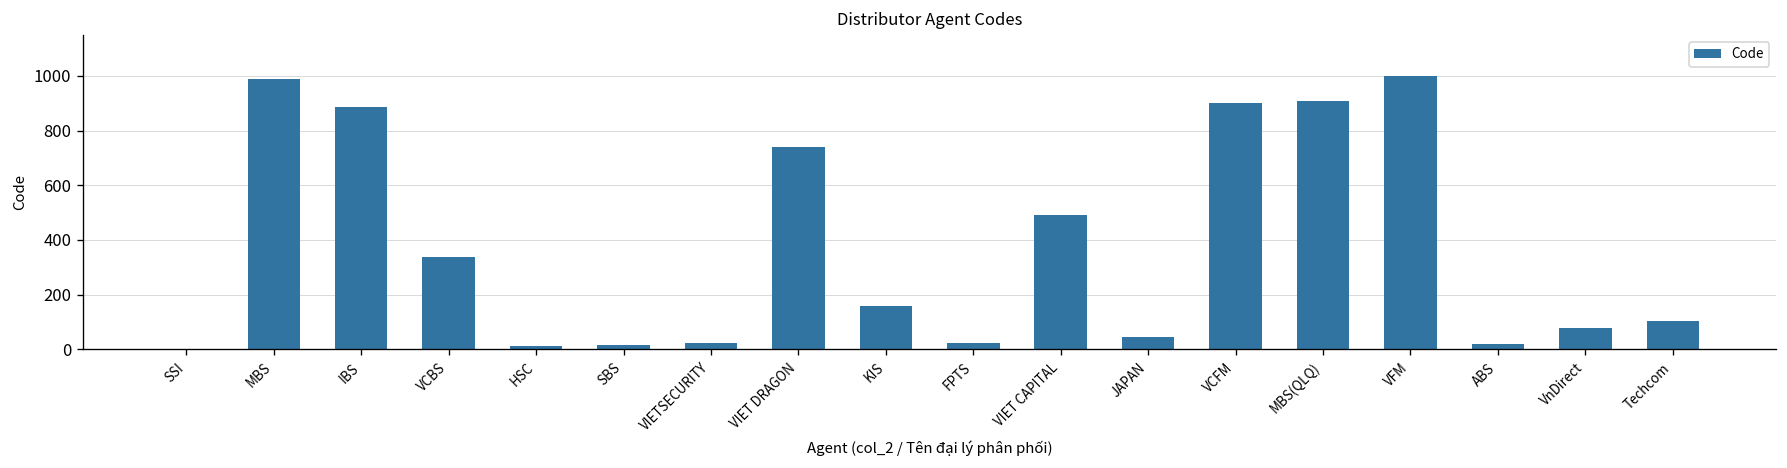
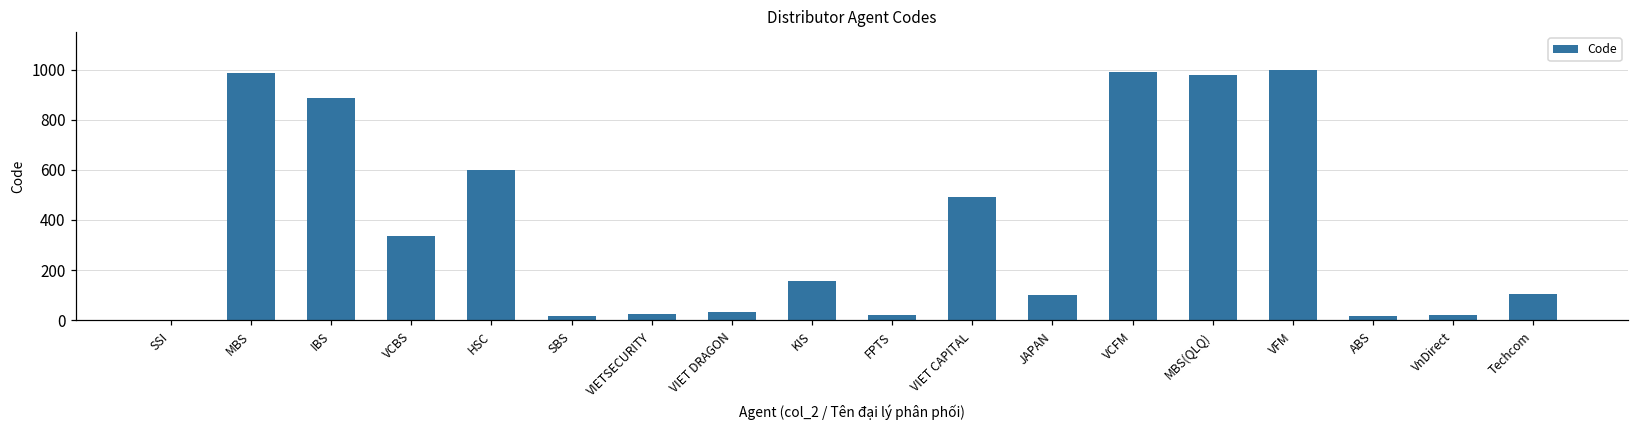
  {
    "MBS": 990,
    "IBS": 890,
    "VCBS": 340,
-   "HSC": 10,
+   "HSC": 600,
    "SBS": 20,
    "VIETSECURITY": 20,
-   "VIET DRAGON": 740,
+   "VIET DRAGON": 30,
    "KIS": 160,
    "FPTS": 20,
    "VIET CAPITAL": 490,
-   "JAPAN": 40,
-   "VCFM": 900,
-   "MBS(QLQ)": 910,
+   "JAPAN": 100,
+   "VCFM": 990,
+   "MBS(QLQ)": 980,
    "VFM": 1000,
    "ABS": 20,
-   "VnDirect": 80,
+   "VnDirect": 20,
    "Techcom": 110
  }
